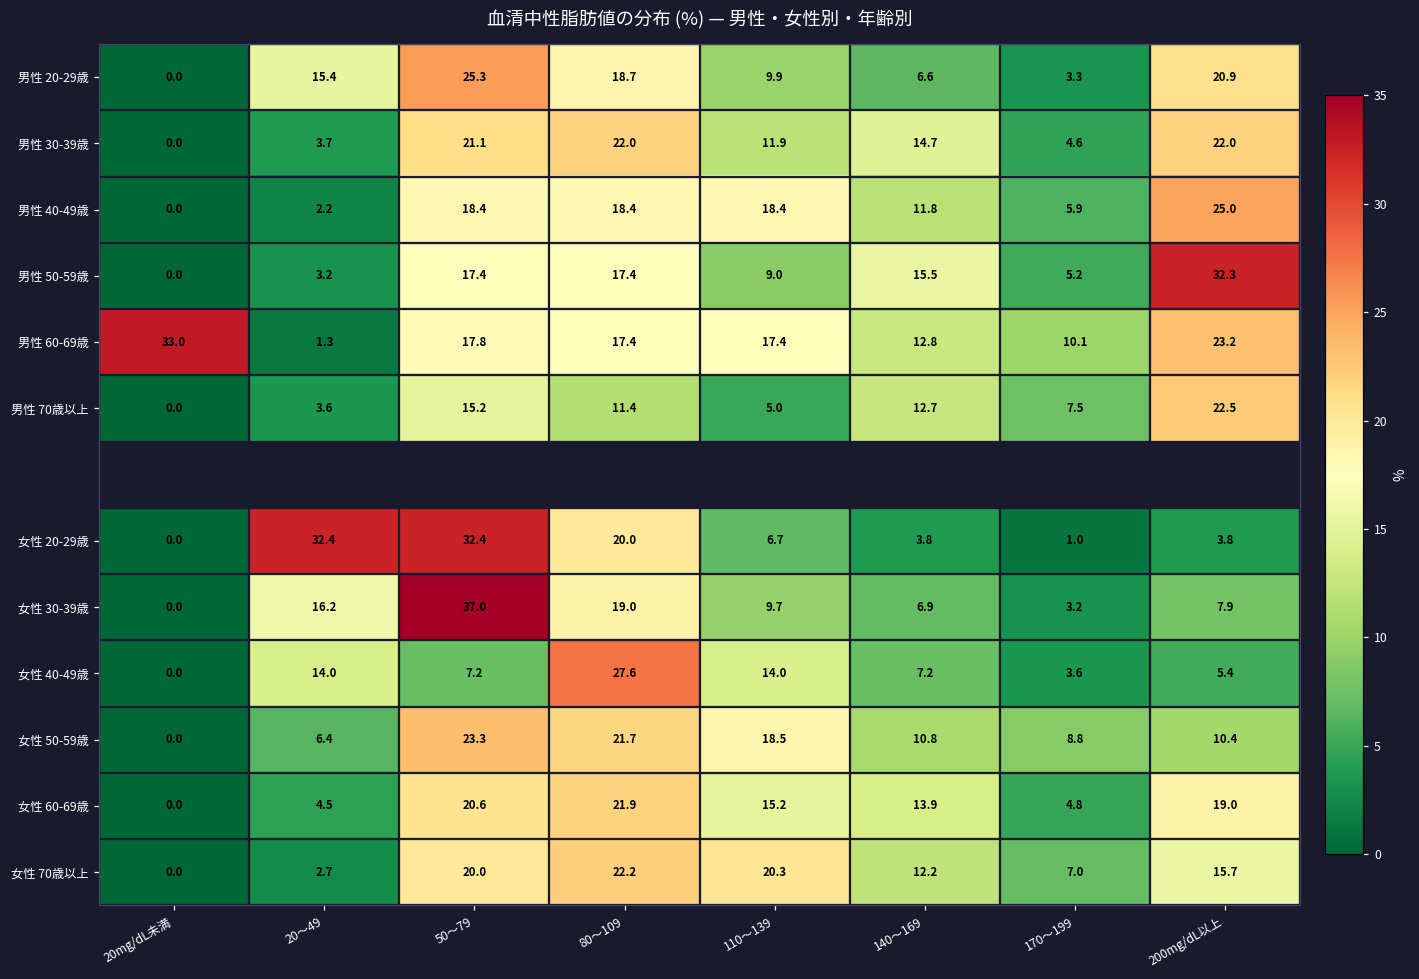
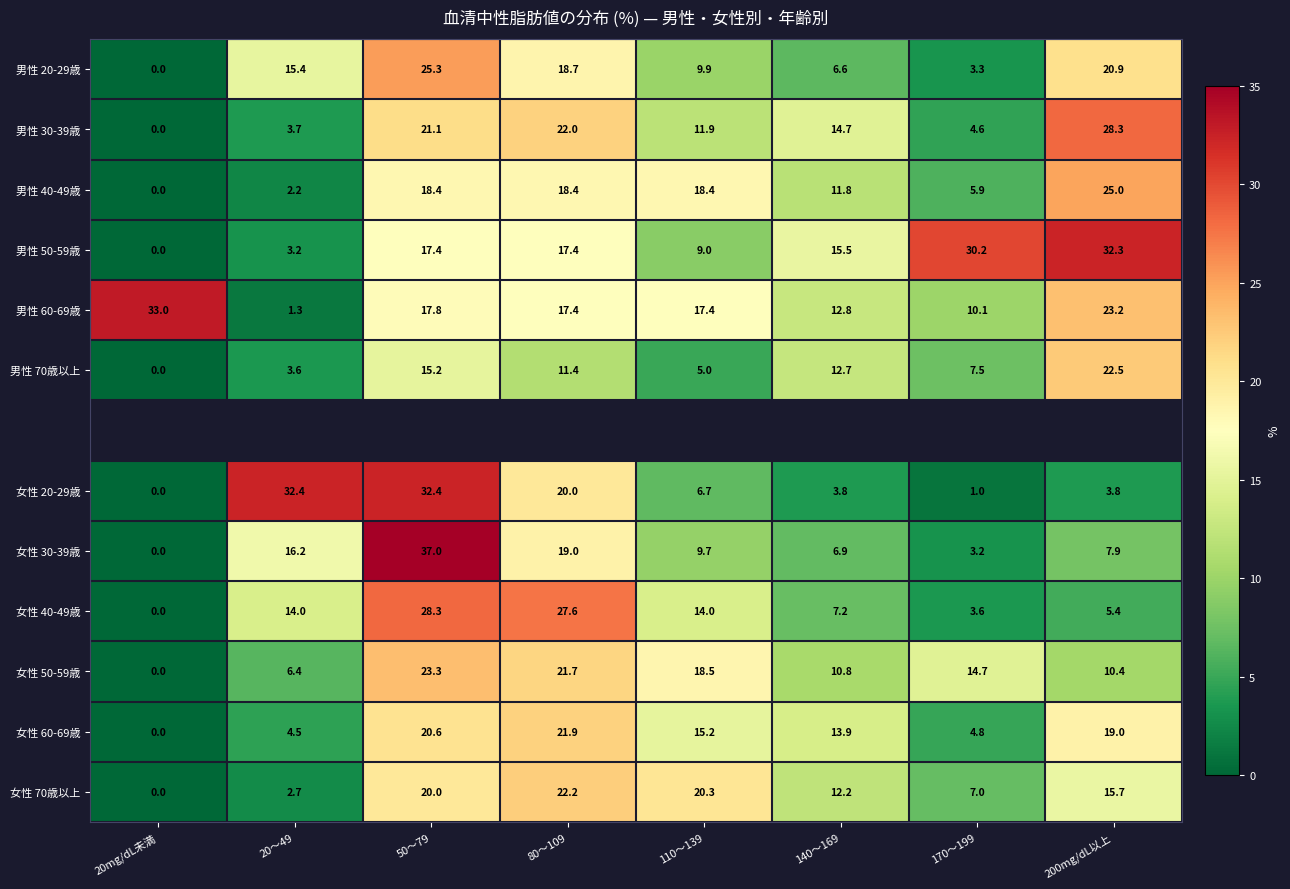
  {
    "男性 20-29歳": {
      "20mg/dL未満": 0.0,
      "20〜49": 15.4,
      "50〜79": 25.3,
      "80〜109": 18.7,
      "110〜139": 9.9,
      "140〜169": 6.6,
      "170〜199": 3.3,
      "200mg/dL以上": 20.9
    },
    "男性 30-39歳": {
      "20mg/dL未満": 0.0,
      "20〜49": 3.7,
      "50〜79": 21.1,
      "80〜109": 22.0,
      "110〜139": 11.9,
      "140〜169": 14.7,
      "170〜199": 4.6,
-     "200mg/dL以上": 22.0
+     "200mg/dL以上": 28.3
    },
    "男性 40-49歳": {
      "20mg/dL未満": 0.0,
      "20〜49": 2.2,
      "50〜79": 18.4,
      "80〜109": 18.4,
      "110〜139": 18.4,
      "140〜169": 11.8,
      "170〜199": 5.9,
      "200mg/dL以上": 25.0
    },
    "男性 50-59歳": {
      "20mg/dL未満": 0.0,
      "20〜49": 3.2,
      "50〜79": 17.4,
      "80〜109": 17.4,
      "110〜139": 9.0,
      "140〜169": 15.5,
-     "170〜199": 5.2,
+     "170〜199": 30.2,
      "200mg/dL以上": 32.3
    },
    "男性 60-69歳": {
      "20mg/dL未満": 33.0,
      "20〜49": 1.3,
      "50〜79": 17.8,
      "80〜109": 17.4,
      "110〜139": 17.4,
      "140〜169": 12.8,
      "170〜199": 10.1,
      "200mg/dL以上": 23.2
    },
    "男性 70歳以上": {
      "20mg/dL未満": 0.0,
      "20〜49": 3.6,
      "50〜79": 15.2,
      "80〜109": 11.4,
      "110〜139": 5.0,
      "140〜169": 12.7,
      "170〜199": 7.5,
      "200mg/dL以上": 22.5
    },
    "女性 20-29歳": {
      "20mg/dL未満": 0.0,
      "20〜49": 32.4,
      "50〜79": 32.4,
      "80〜109": 20.0,
      "110〜139": 6.7,
      "140〜169": 3.8,
      "170〜199": 1.0,
      "200mg/dL以上": 3.8
    },
    "女性 30-39歳": {
      "20mg/dL未満": 0.0,
      "20〜49": 16.2,
      "50〜79": 37.0,
      "80〜109": 19.0,
      "110〜139": 9.7,
      "140〜169": 6.9,
      "170〜199": 3.2,
      "200mg/dL以上": 7.9
    },
    "女性 40-49歳": {
      "20mg/dL未満": 0.0,
      "20〜49": 14.0,
-     "50〜79": 7.2,
+     "50〜79": 28.3,
      "80〜109": 27.6,
      "110〜139": 14.0,
      "140〜169": 7.2,
      "170〜199": 3.6,
      "200mg/dL以上": 5.4
    },
    "女性 50-59歳": {
      "20mg/dL未満": 0.0,
      "20〜49": 6.4,
      "50〜79": 23.3,
      "80〜109": 21.7,
      "110〜139": 18.5,
      "140〜169": 10.8,
-     "170〜199": 8.8,
+     "170〜199": 14.7,
      "200mg/dL以上": 10.4
    },
    "女性 60-69歳": {
      "20mg/dL未満": 0.0,
      "20〜49": 4.5,
      "50〜79": 20.6,
      "80〜109": 21.9,
      "110〜139": 15.2,
      "140〜169": 13.9,
      "170〜199": 4.8,
      "200mg/dL以上": 19.0
    },
    "女性 70歳以上": {
      "20mg/dL未満": 0.0,
      "20〜49": 2.7,
      "50〜79": 20.0,
      "80〜109": 22.2,
      "110〜139": 20.3,
      "140〜169": 12.2,
      "170〜199": 7.0,
      "200mg/dL以上": 15.7
    }
  }
